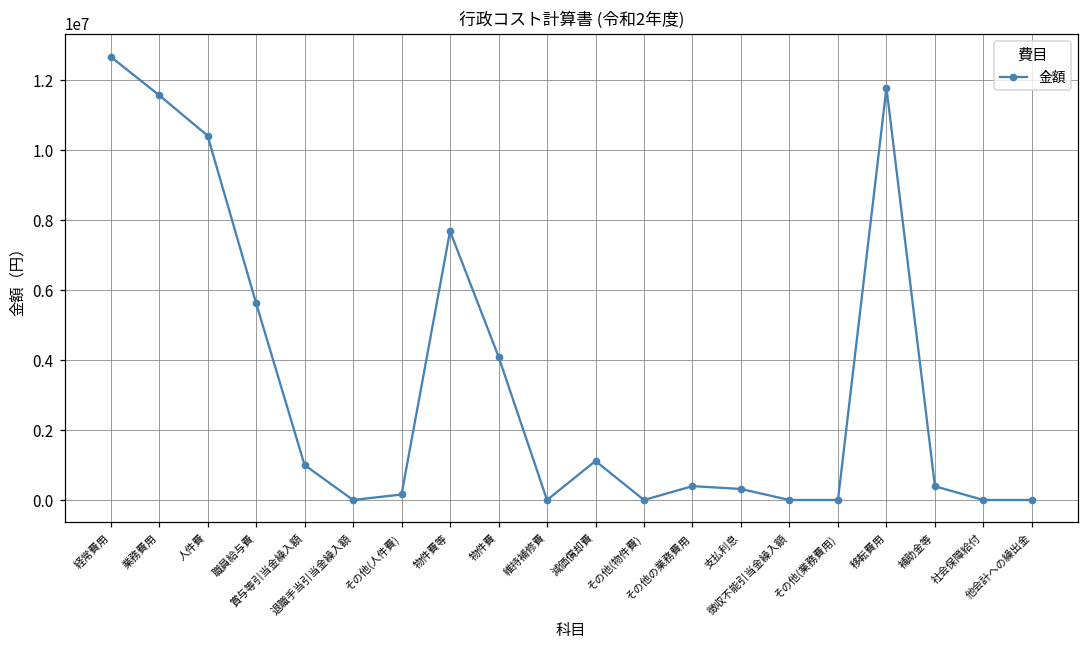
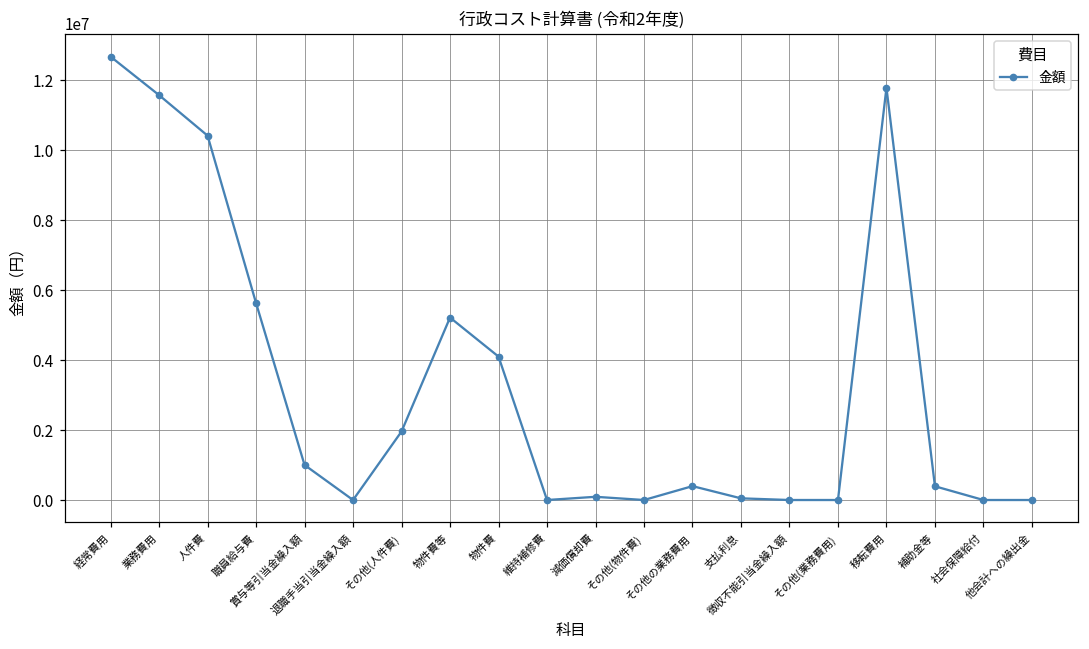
  {
    "経常費用": 12700000,
    "業務費用": 11600000,
    "人件費": 10400000,
    "職員給与費": 5600000,
    "賞与等引当金繰入額": 1000000,
    "退職手当引当金繰入額": 0,
-   "その他(人件費)": 200000,
-   "物件費等": 7700000,
+   "その他(人件費)": 2000000,
+   "物件費等": 5200000,
    "物件費": 4100000,
    "維持補修費": 0,
-   "減価償却費": 1100000,
+   "減価償却費": 100000,
    "その他(物件費)": 0,
    "その他の業務費用": 400000,
-   "支払利息": 300000,
+   "支払利息": 0,
    "徴収不能引当金繰入額": 0,
    "その他(業務費用)": 0,
    "移転費用": 11800000,
    "補助金等": 400000,
    "社会保障給付": 0,
    "他会計への繰出金": 0
  }
